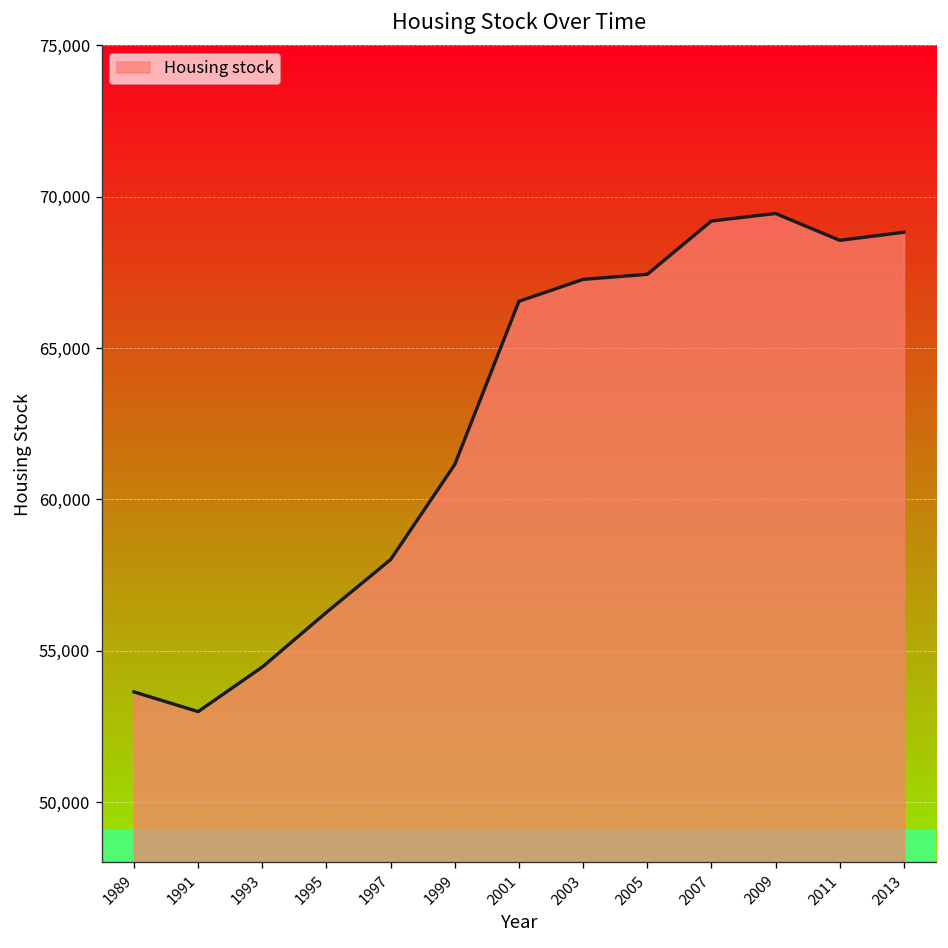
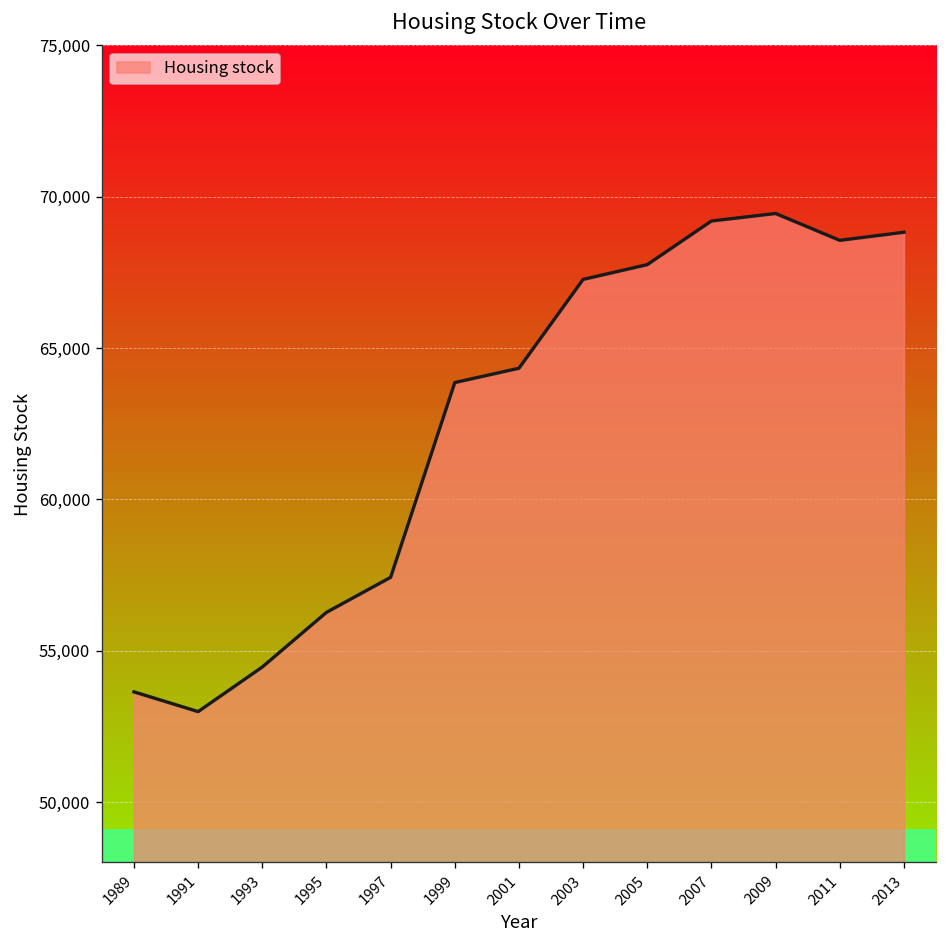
  {
    "1989": "53,600",
    "1991": "53,000",
    "1993": "54,500",
    "1995": "56,300",
-   "1997": "58,000",
-   "1999": "61,200",
-   "2001": "66,500",
+   "1997": "57,400",
+   "1999": "63,900",
+   "2001": "64,300",
    "2003": "67,300",
-   "2005": "67,400",
+   "2005": "67,800",
    "2007": "69,200",
    "2009": "69,400",
    "2011": "68,600",
    "2013": "68,800"
  }
